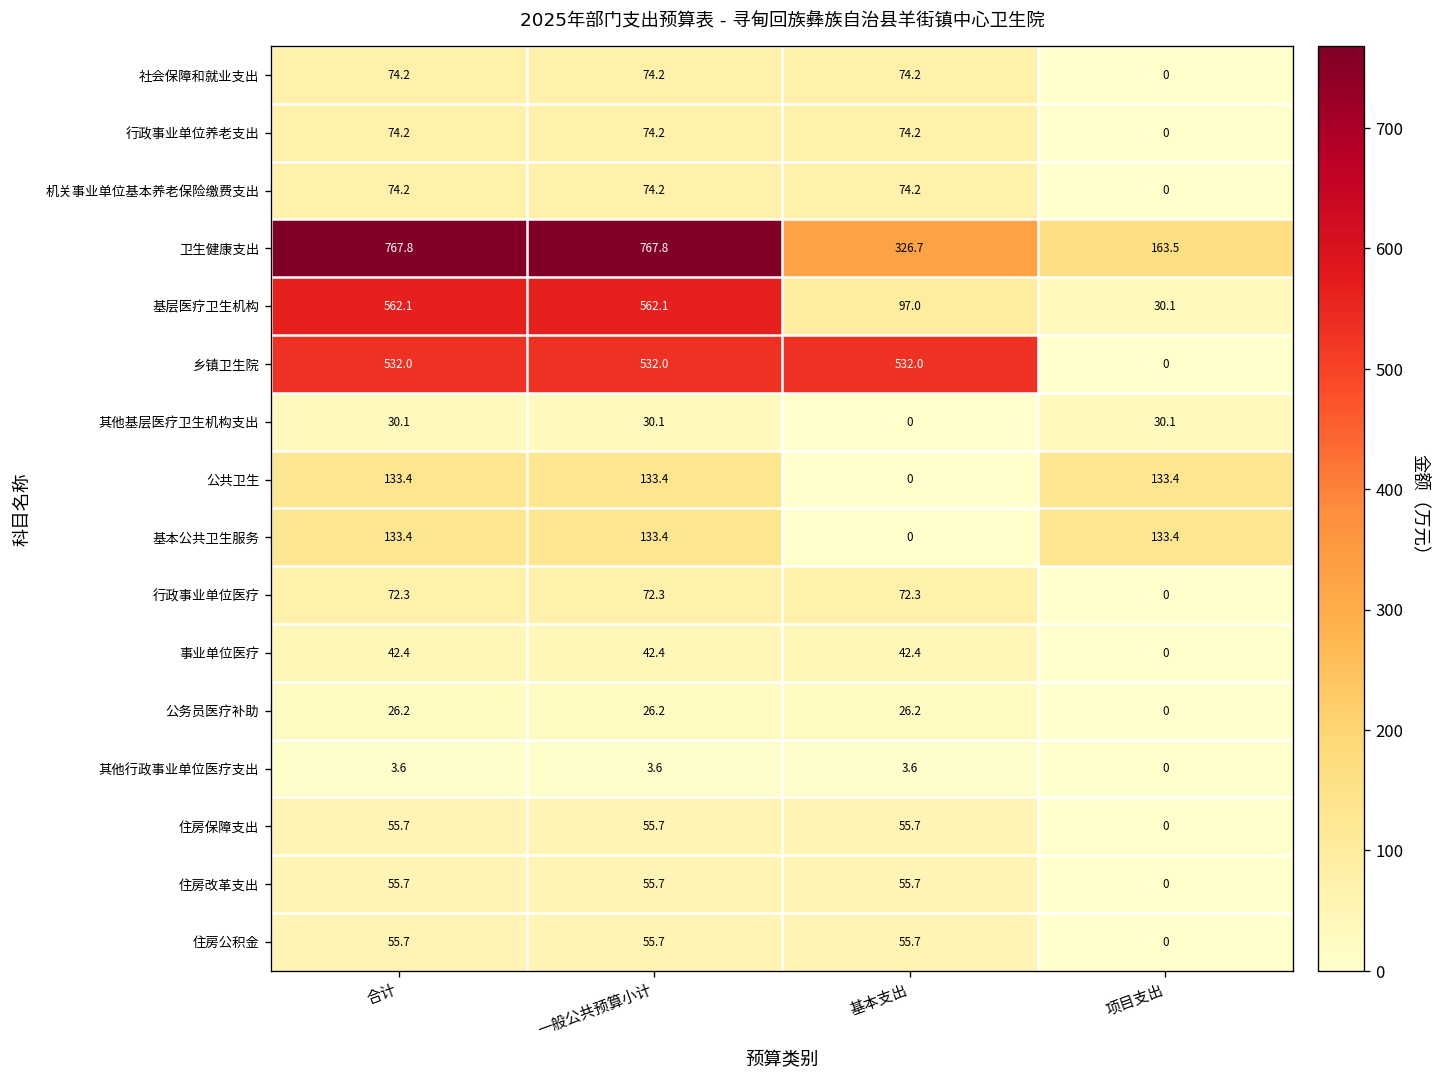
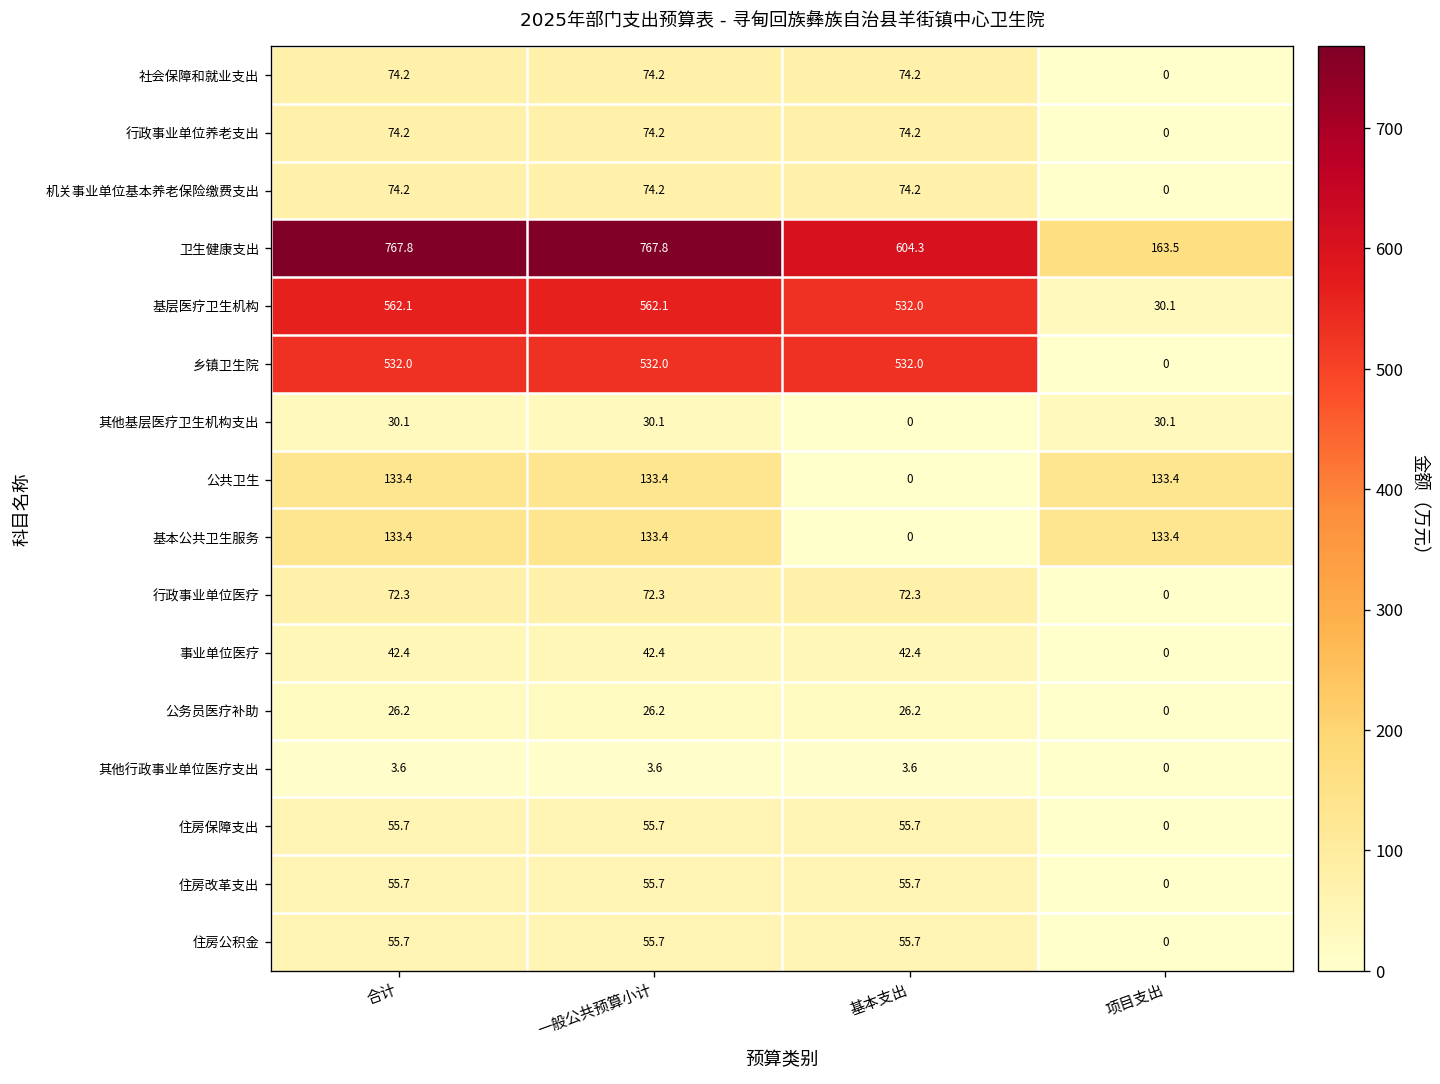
  {
    "社会保障和就业支出": {
      "合计": 74.2,
      "一般公共预算小计": 74.2,
      "基本支出": 74.2,
      "项目支出": 0
    },
    "行政事业单位养老支出": {
      "合计": 74.2,
      "一般公共预算小计": 74.2,
      "基本支出": 74.2,
      "项目支出": 0
    },
    "机关事业单位基本养老保险缴费支出": {
      "合计": 74.2,
      "一般公共预算小计": 74.2,
      "基本支出": 74.2,
      "项目支出": 0
    },
    "卫生健康支出": {
      "合计": 767.8,
      "一般公共预算小计": 767.8,
-     "基本支出": 326.7,
+     "基本支出": 604.3,
      "项目支出": 163.5
    },
    "基层医疗卫生机构": {
      "合计": 562.1,
      "一般公共预算小计": 562.1,
-     "基本支出": 97.0,
+     "基本支出": 532.0,
      "项目支出": 30.1
    },
    "乡镇卫生院": {
      "合计": 532.0,
      "一般公共预算小计": 532.0,
      "基本支出": 532.0,
      "项目支出": 0
    },
    "其他基层医疗卫生机构支出": {
      "合计": 30.1,
      "一般公共预算小计": 30.1,
      "基本支出": 0,
      "项目支出": 30.1
    },
    "公共卫生": {
      "合计": 133.4,
      "一般公共预算小计": 133.4,
      "基本支出": 0,
      "项目支出": 133.4
    },
    "基本公共卫生服务": {
      "合计": 133.4,
      "一般公共预算小计": 133.4,
      "基本支出": 0,
      "项目支出": 133.4
    },
    "行政事业单位医疗": {
      "合计": 72.3,
      "一般公共预算小计": 72.3,
      "基本支出": 72.3,
      "项目支出": 0
    },
    "事业单位医疗": {
      "合计": 42.4,
      "一般公共预算小计": 42.4,
      "基本支出": 42.4,
      "项目支出": 0
    },
    "公务员医疗补助": {
      "合计": 26.2,
      "一般公共预算小计": 26.2,
      "基本支出": 26.2,
      "项目支出": 0
    },
    "其他行政事业单位医疗支出": {
      "合计": 3.6,
      "一般公共预算小计": 3.6,
      "基本支出": 3.6,
      "项目支出": 0
    },
    "住房保障支出": {
      "合计": 55.7,
      "一般公共预算小计": 55.7,
      "基本支出": 55.7,
      "项目支出": 0
    },
    "住房改革支出": {
      "合计": 55.7,
      "一般公共预算小计": 55.7,
      "基本支出": 55.7,
      "项目支出": 0
    },
    "住房公积金": {
      "合计": 55.7,
      "一般公共预算小计": 55.7,
      "基本支出": 55.7,
      "项目支出": 0
    }
  }
